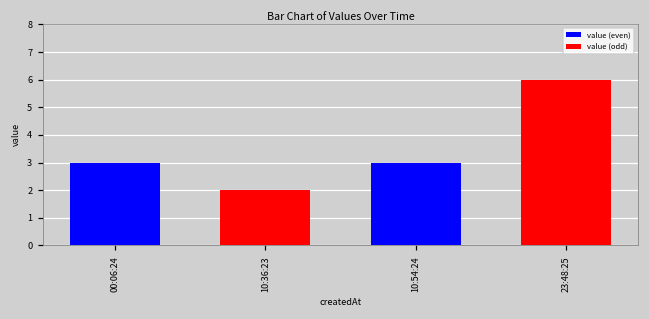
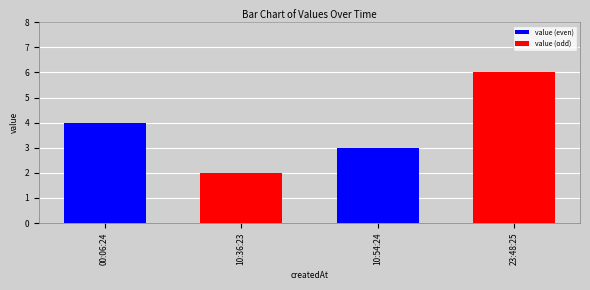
  {
-   "00:06:24": 3,
+   "00:06:24": 4,
    "10:36:23": 2,
    "10:54:24": 3,
    "23:48:25": 6
  }
